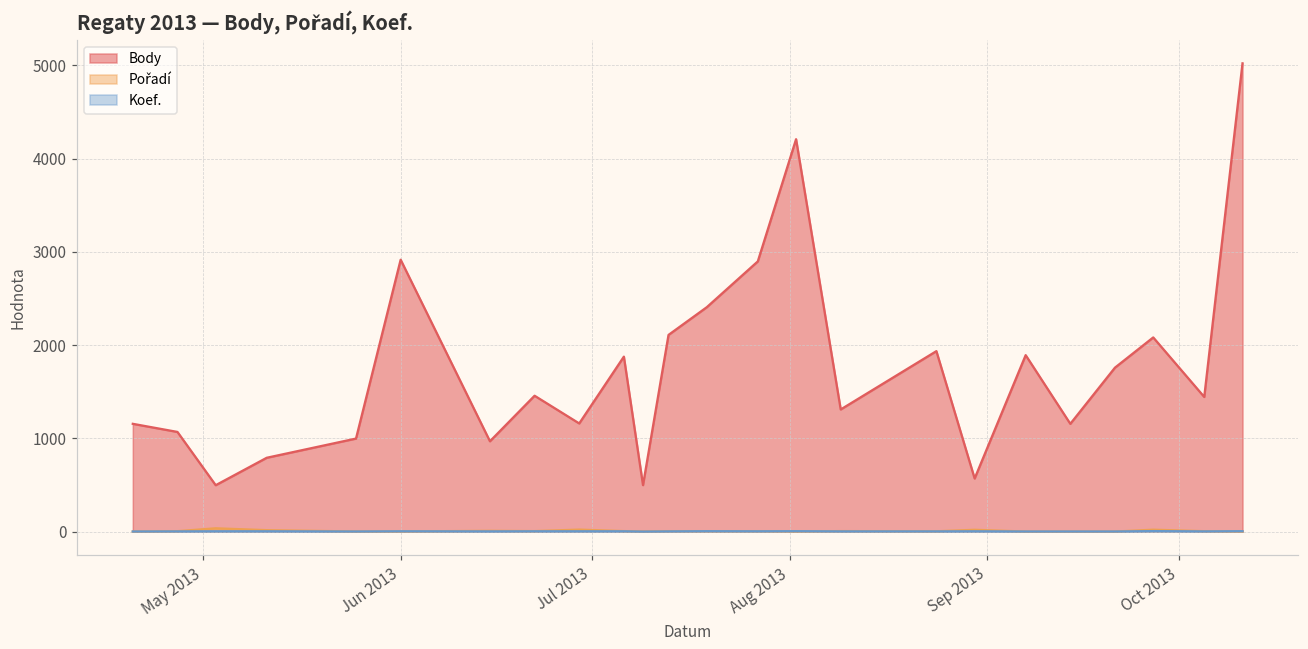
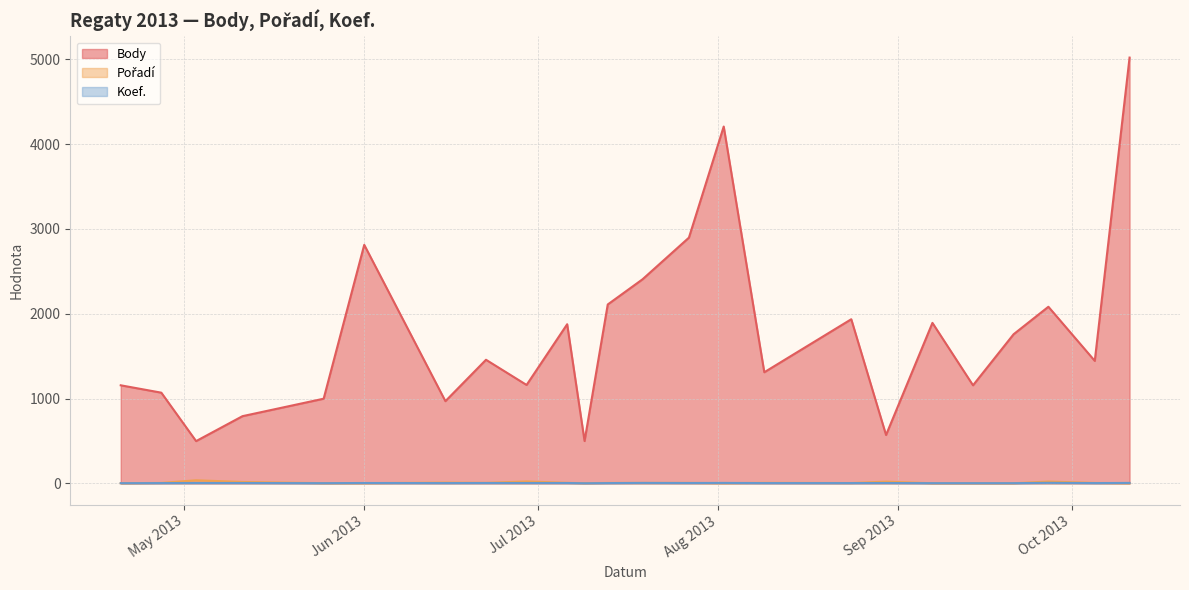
  {
    "Body": {
-     "Jun 2013": 2900
+     "Jun 2013": 2800
    }
  }
